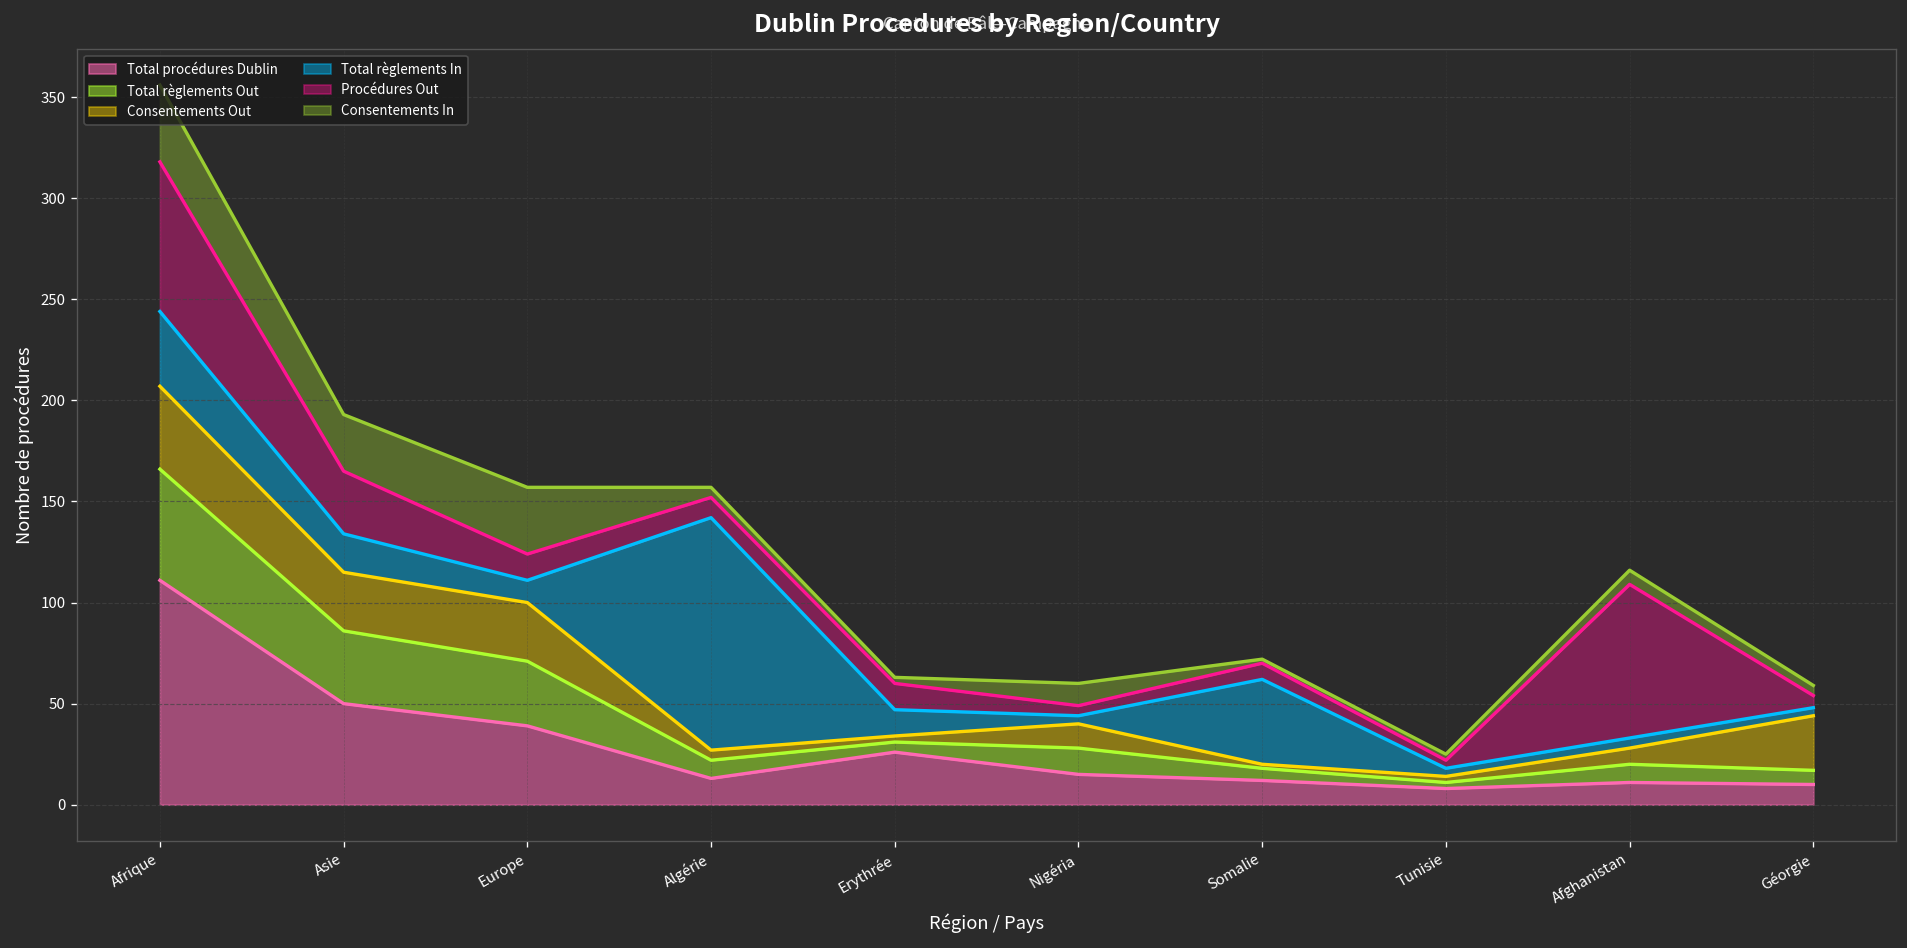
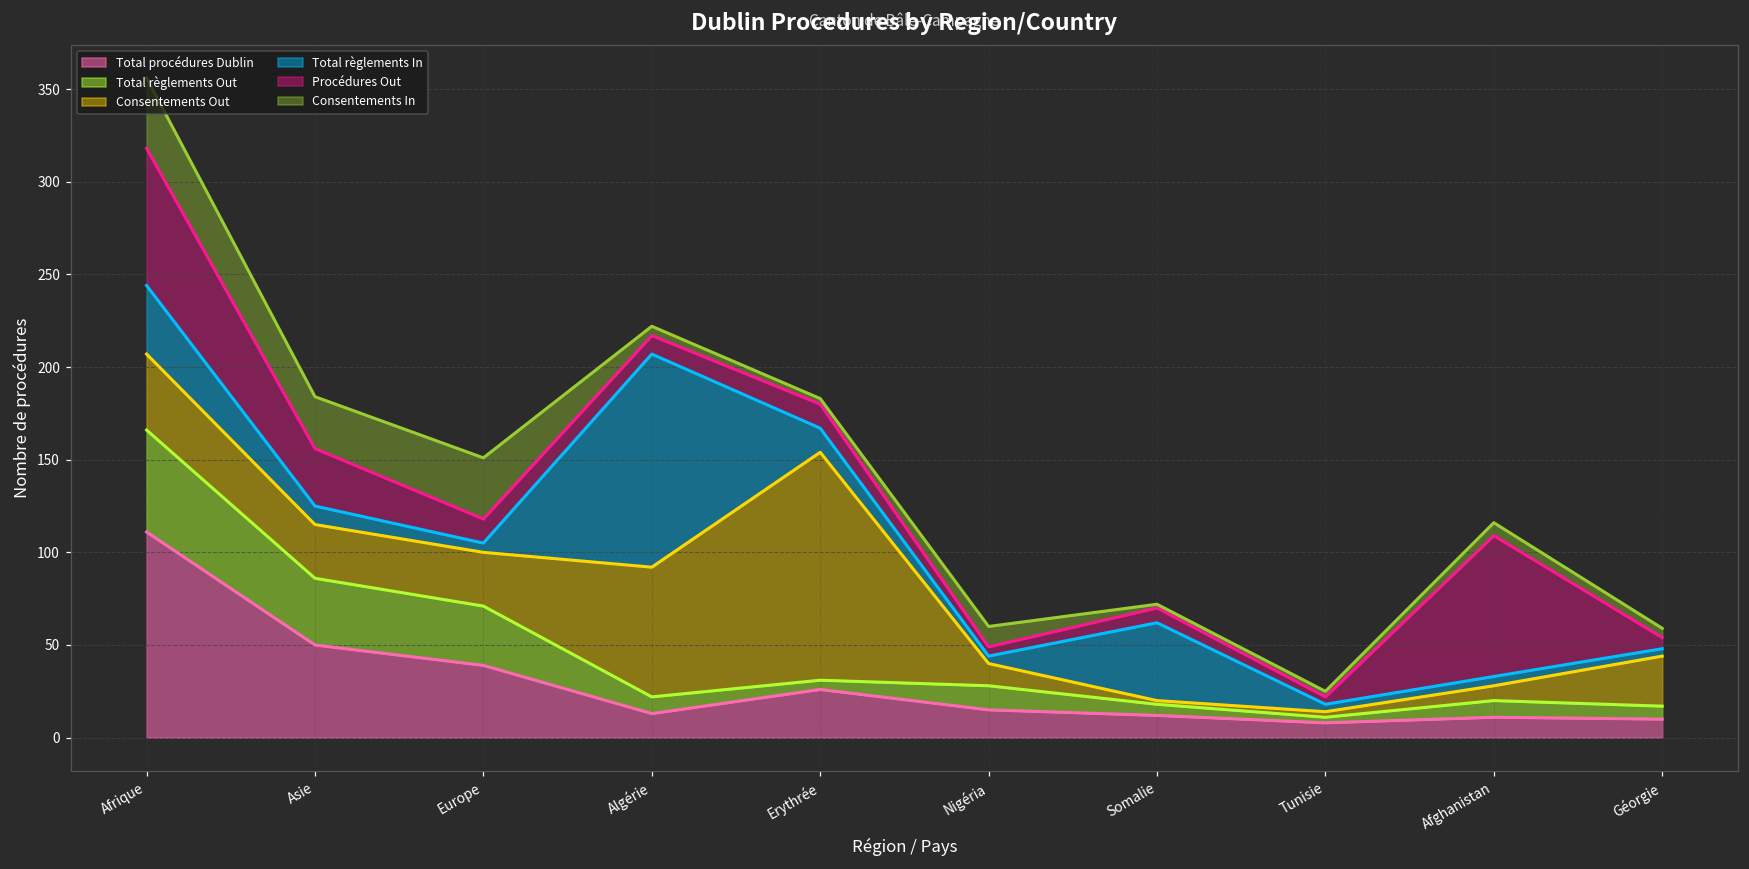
  {
    "Total procédures Dublin": {
      "Afrique": 111,
      "Asie": 50,
      "Europe": 39,
      "Algérie": 13,
      "Erythrée": 26,
      "Nigéria": 15,
      "Somalie": 12,
      "Tunisie": 8,
      "Afghanistan": 11,
      "Géorgie": 10
    },
    "Consentements Out": {
      "Afrique": 41,
      "Asie": 29,
      "Europe": 29,
-     "Algérie": 5,
-     "Erythrée": 3,
+     "Algérie": 70,
+     "Erythrée": 123,
      "Nigéria": 12,
      "Somalie": 2,
      "Tunisie": 3,
      "Afghanistan": 8,
      "Géorgie": 27
    },
    "Total règlements In": {
      "Afrique": 37,
-     "Asie": 19,
-     "Europe": 11,
+     "Asie": 10,
+     "Europe": 5,
      "Algérie": 115,
      "Erythrée": 13,
      "Nigéria": 4,
      "Somalie": 42,
      "Tunisie": 4,
      "Afghanistan": 5,
      "Géorgie": 4
    },
    "Procédures Out": {
      "Afrique": 74,
      "Asie": 31,
      "Europe": 13,
      "Algérie": 10,
      "Erythrée": 13,
      "Nigéria": 5,
      "Somalie": 8,
      "Tunisie": 4,
      "Afghanistan": 76,
      "Géorgie": 6
    }
  }
